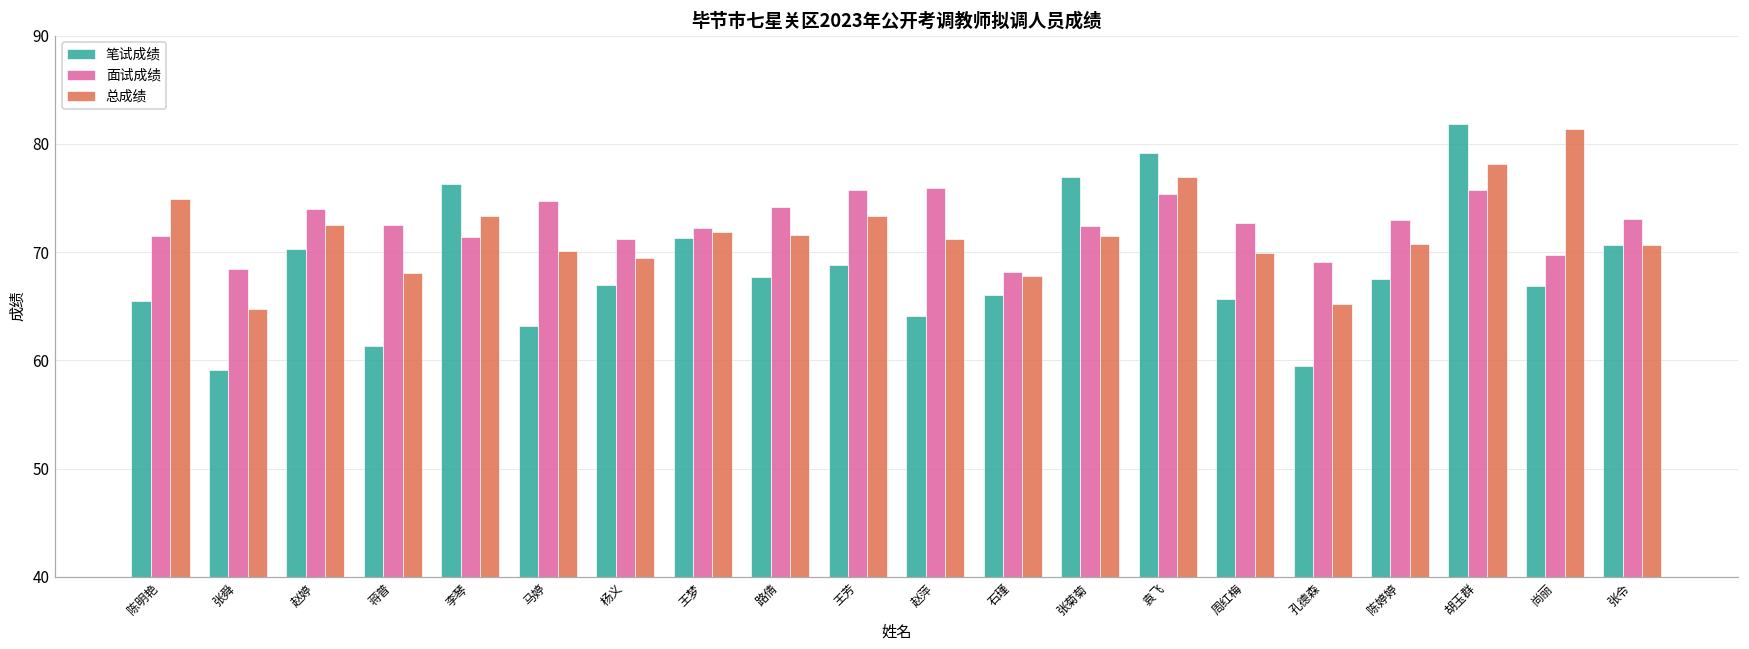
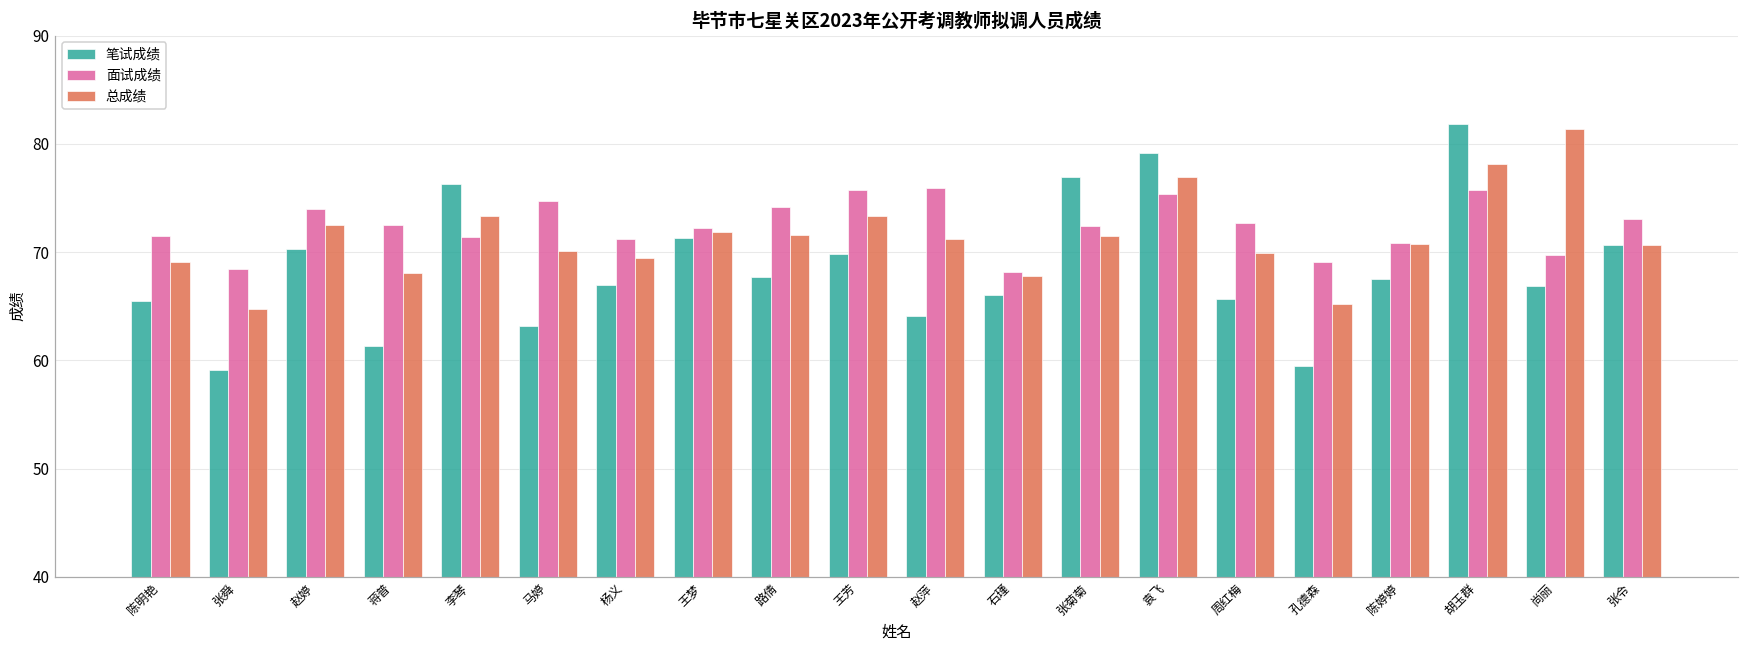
  {
    "笔试成绩": {
      "陈明艳": 65,
      "张舜": 59,
      "赵婷": 70,
      "蒋普": 61,
      "李琴": 76,
      "马婷": 63,
      "杨义": 67,
      "王梦": 71,
      "路倩": 68,
-     "王芳": 69,
+     "王芳": 70,
      "赵萍": 64,
      "石瑾": 66,
      "张菊菊": 77,
      "袁飞": 79,
      "周红梅": 66,
      "孔德森": 59,
      "陈婷婷": 68,
      "胡玉群": 82,
      "尚丽": 67,
      "张令": 71
    },
    "面试成绩": {
      "陈明艳": 72,
      "张舜": 68,
      "赵婷": 74,
      "蒋普": 73,
      "李琴": 71,
      "马婷": 75,
      "杨义": 71,
      "王梦": 72,
      "路倩": 74,
      "王芳": 76,
      "赵萍": 76,
      "石瑾": 68,
      "张菊菊": 72,
      "袁飞": 75,
      "周红梅": 73,
      "孔德森": 69,
-     "陈婷婷": 73,
+     "陈婷婷": 71,
      "胡玉群": 76,
      "尚丽": 70,
      "张令": 73
    },
    "总成绩": {
-     "陈明艳": 75,
+     "陈明艳": 69,
      "张舜": 65,
      "赵婷": 72,
      "蒋普": 68,
      "李琴": 73,
      "马婷": 70,
      "杨义": 70,
      "王梦": 72,
      "路倩": 72,
      "王芳": 73,
      "赵萍": 71,
      "石瑾": 68,
      "张菊菊": 72,
      "袁飞": 77,
      "周红梅": 70,
      "孔德森": 65,
      "陈婷婷": 71,
      "胡玉群": 78,
      "尚丽": 81,
      "张令": 71
    }
  }
